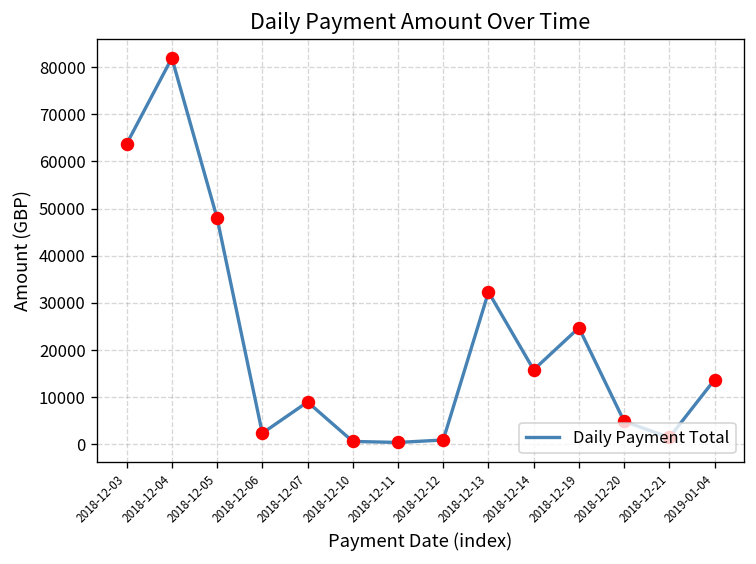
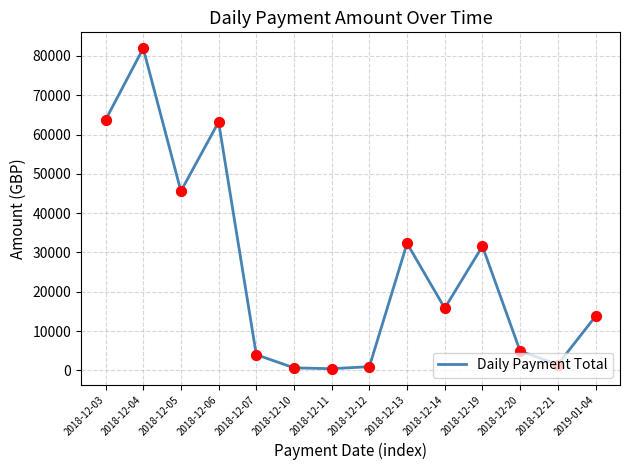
  {
    "2018-12-03": 64000,
    "2018-12-04": 82000,
-   "2018-12-05": 48000,
-   "2018-12-06": 2000,
-   "2018-12-07": 9000,
+   "2018-12-05": 46000,
+   "2018-12-06": 63000,
+   "2018-12-07": 4000,
    "2018-12-10": 1000,
    "2018-12-11": 0,
    "2018-12-12": 1000,
    "2018-12-13": 32000,
    "2018-12-14": 16000,
-   "2018-12-19": 25000,
+   "2018-12-19": 32000,
    "2018-12-20": 5000,
    "2019-01-04": 14000
  }
